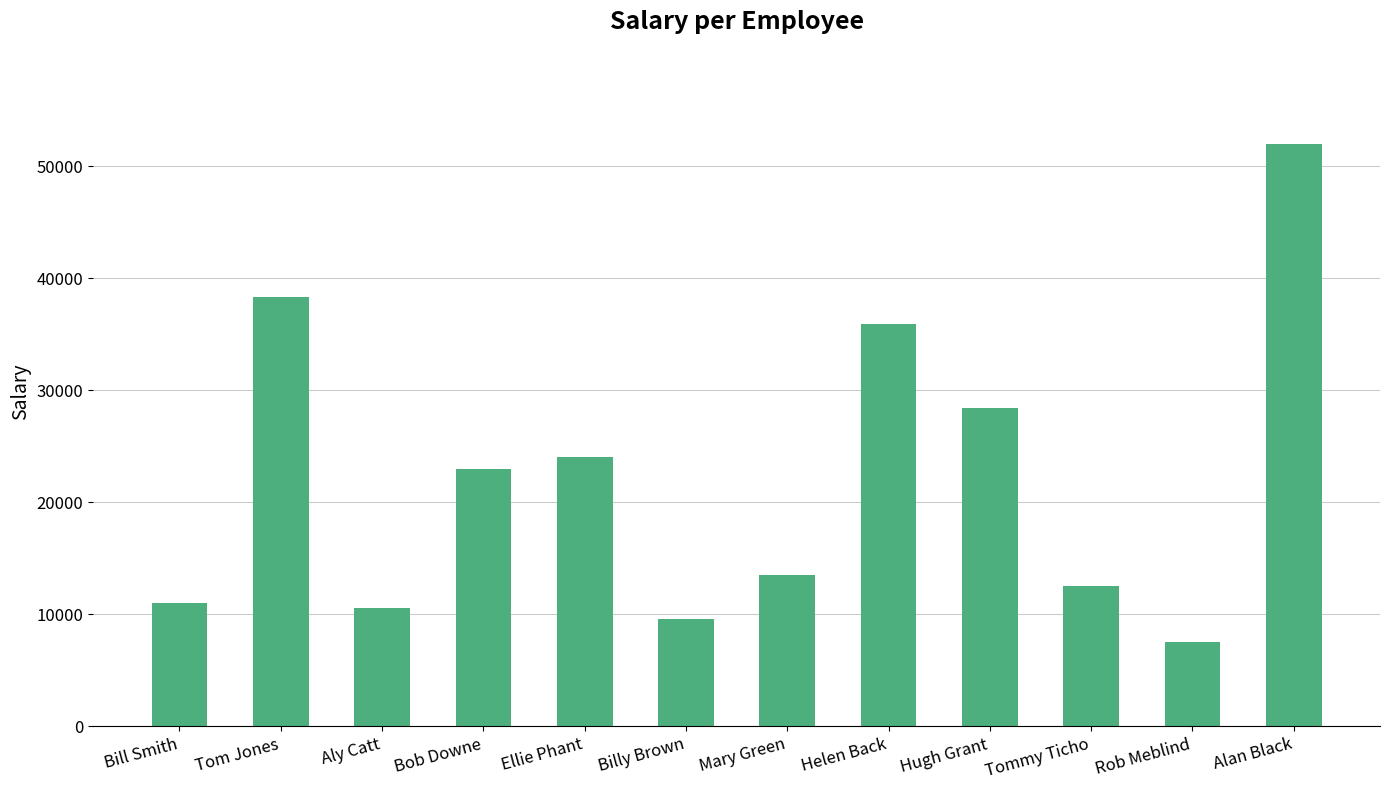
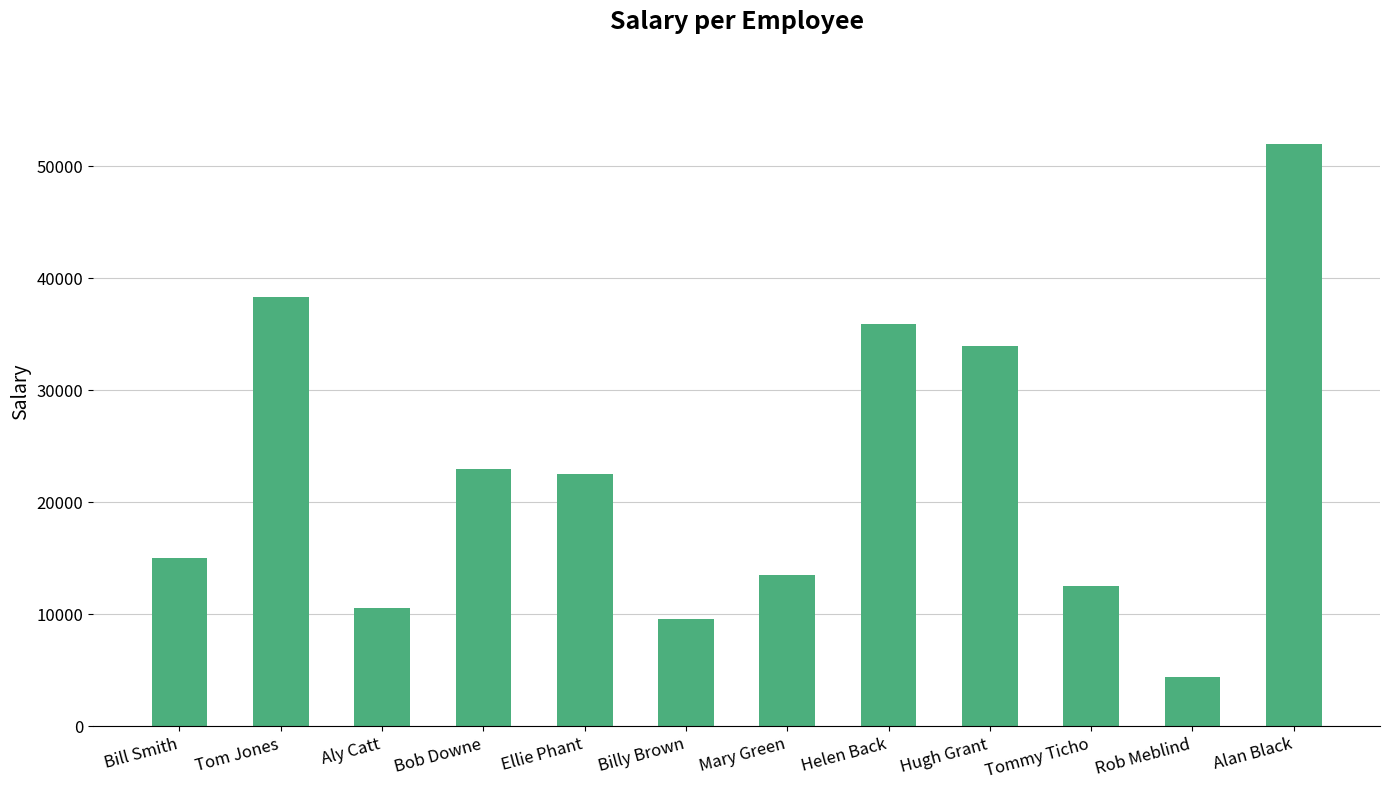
  {
-   "Bill Smith": 11100,
+   "Bill Smith": 15000,
    "Tom Jones": 38400,
    "Aly Catt": 10500,
    "Bob Downe": 23000,
-   "Ellie Phant": 24000,
+   "Ellie Phant": 22500,
    "Billy Brown": 9600,
    "Mary Green": 13500,
    "Helen Back": 35900,
-   "Hugh Grant": 28400,
+   "Hugh Grant": 34000,
    "Tommy Ticho": 12500,
-   "Rob Meblind": 7500,
+   "Rob Meblind": 4400,
    "Alan Black": 52000
  }
